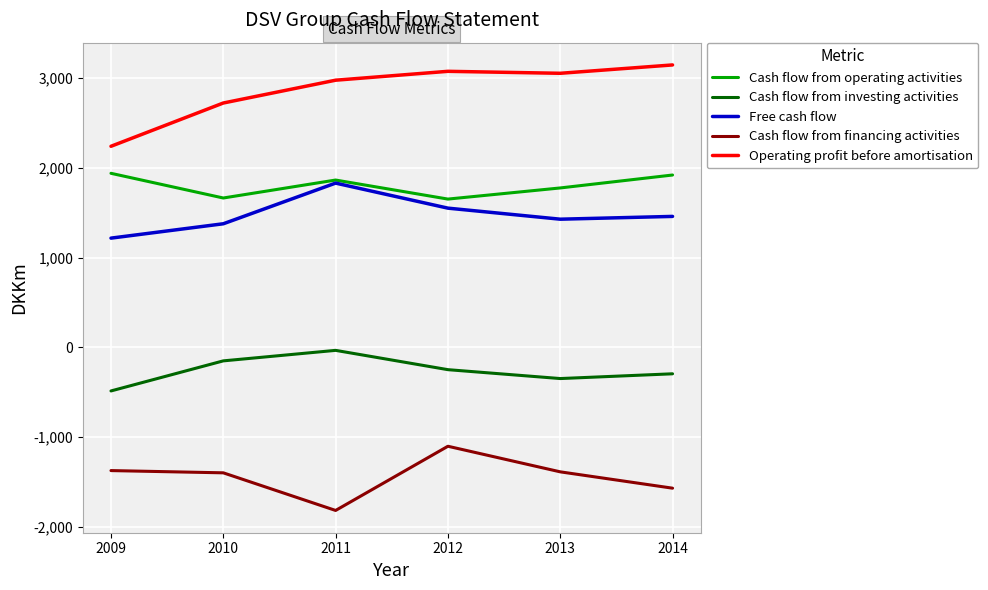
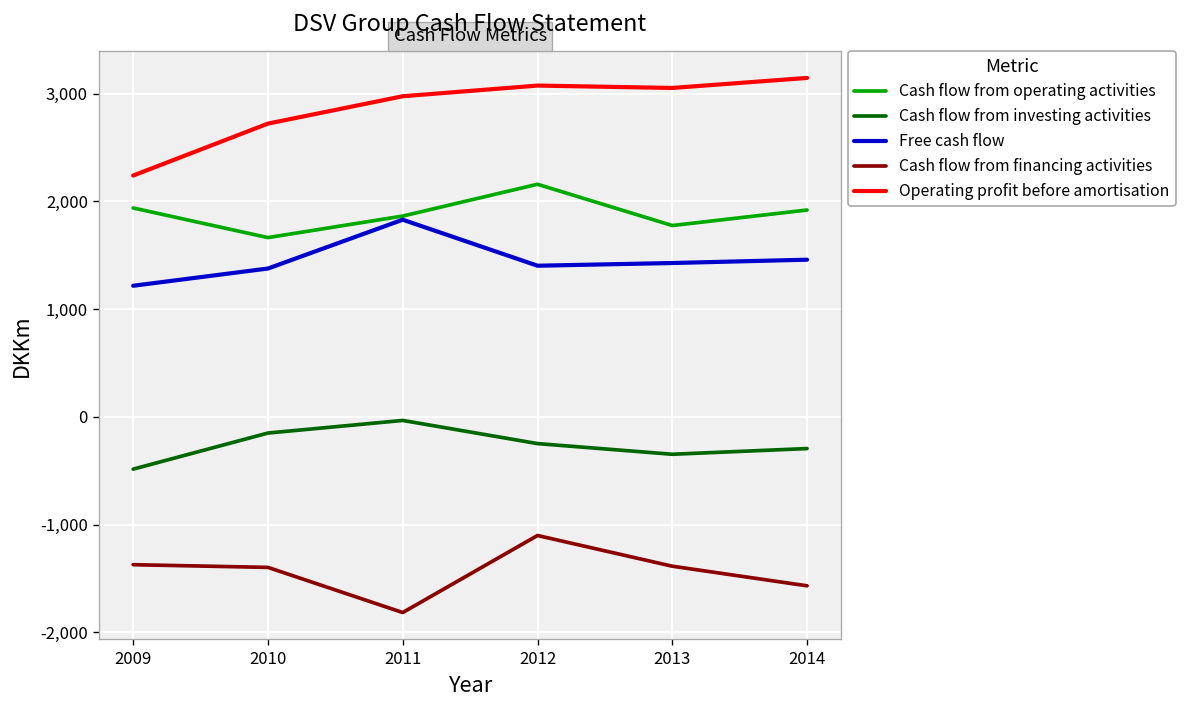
  {
    "Cash flow from operating activities": {
      "2009": "1,900",
      "2010": "1,700",
      "2011": "1,900",
-     "2012": "1,700",
+     "2012": "2,200",
      "2013": "1,800",
      "2014": "1,900"
    },
    "Cash flow from investing activities": {
      "2009": "-500",
      "2010": "-200",
      "2011": "0",
      "2012": "-200",
      "2013": "-300",
      "2014": "-300"
    },
    "Free cash flow": {
      "2009": "1,200",
      "2010": "1,400",
      "2011": "1,800",
-     "2012": "1,600",
+     "2012": "1,400",
      "2013": "1,400",
      "2014": "1,500"
    },
    "Cash flow from financing activities": {
      "2009": "-1,400",
      "2010": "-1,400",
      "2011": "-1,800",
      "2012": "-1,100",
      "2013": "-1,400",
      "2014": "-1,600"
    },
    "Operating profit before amortisation": {
      "2009": "2,200",
      "2010": "2,700",
      "2011": "3,000",
      "2012": "3,100",
      "2013": "3,100",
      "2014": "3,100"
    }
  }
